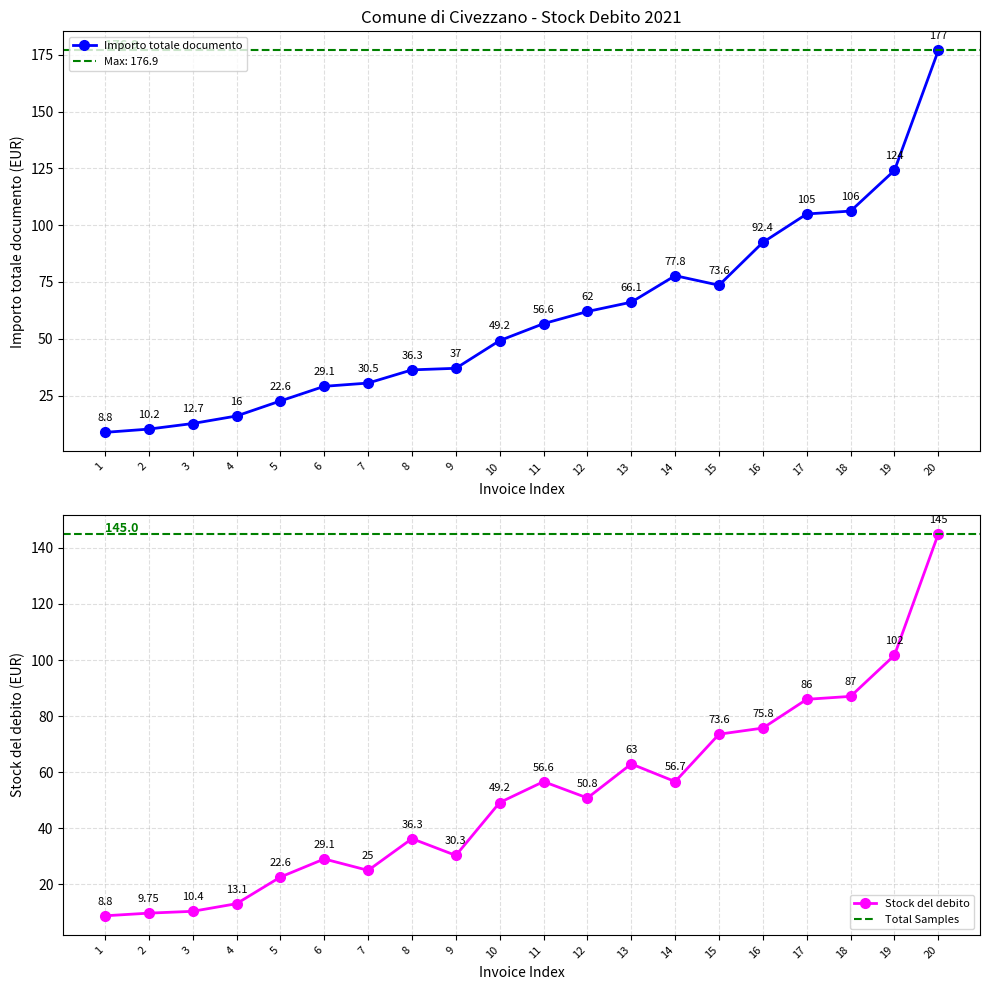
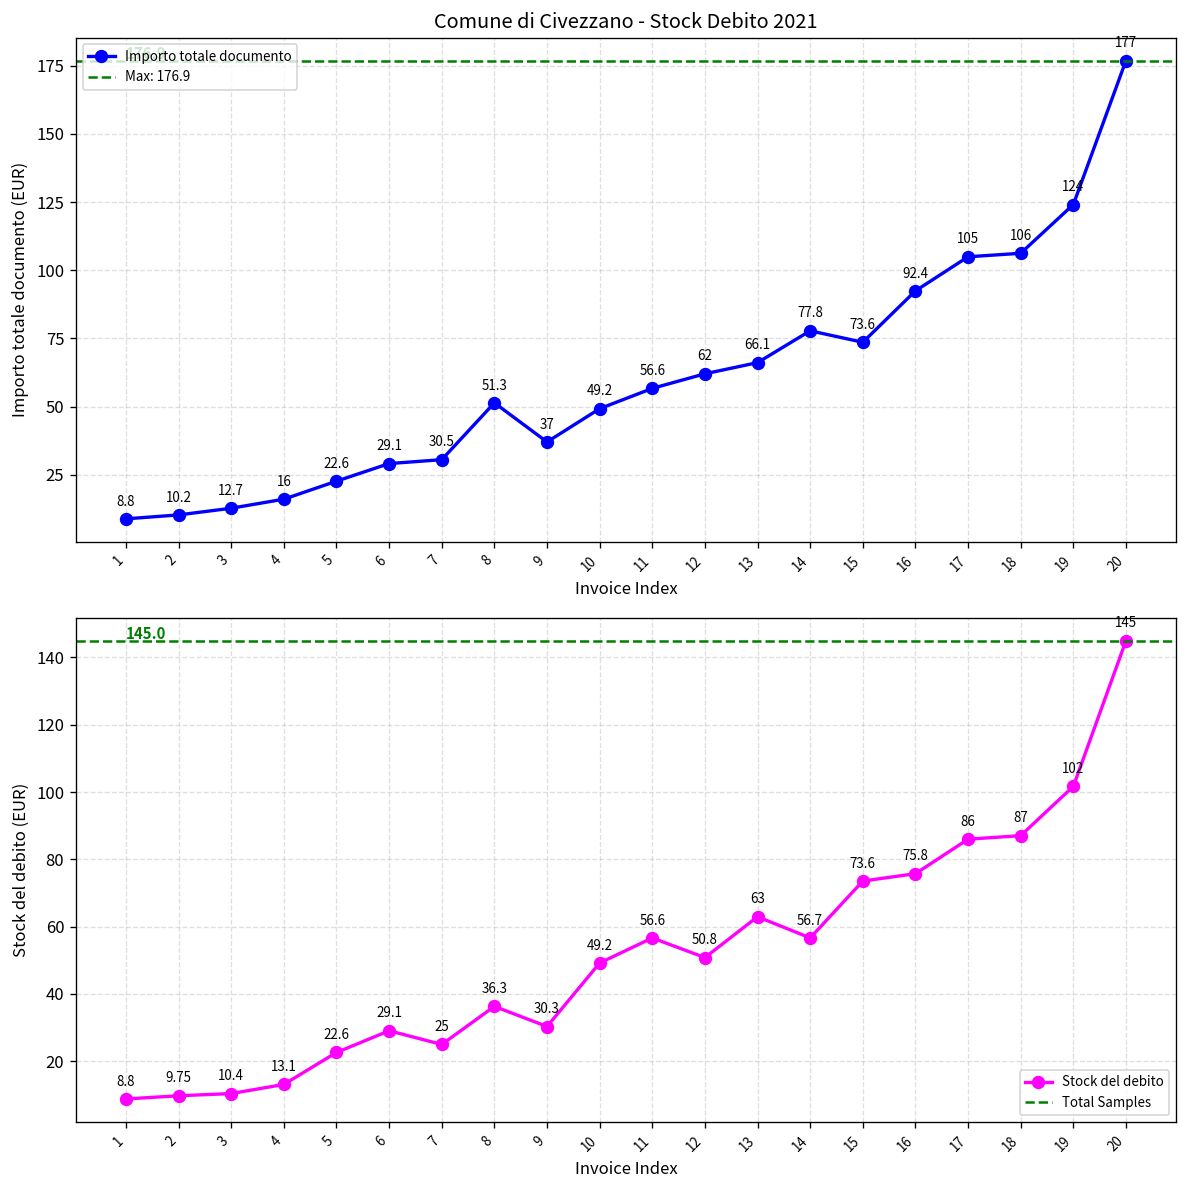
  {
    "Comune di Civezzano - Stock Debito 2021": {
      "1": 8.8,
      "2": 10.2,
      "3": 12.7,
      "4": 16,
      "5": 22.6,
      "6": 29.1,
      "7": 30.5,
-     "8": 36.3,
+     "8": 51.3,
      "9": 37,
      "10": 49.2,
      "11": 56.6,
      "12": 62,
      "13": 66.1,
      "14": 77.8,
      "15": 73.6,
      "16": 92.4,
      "17": 105,
      "18": 106,
      "19": 124,
      "20": 177
    }
  }
